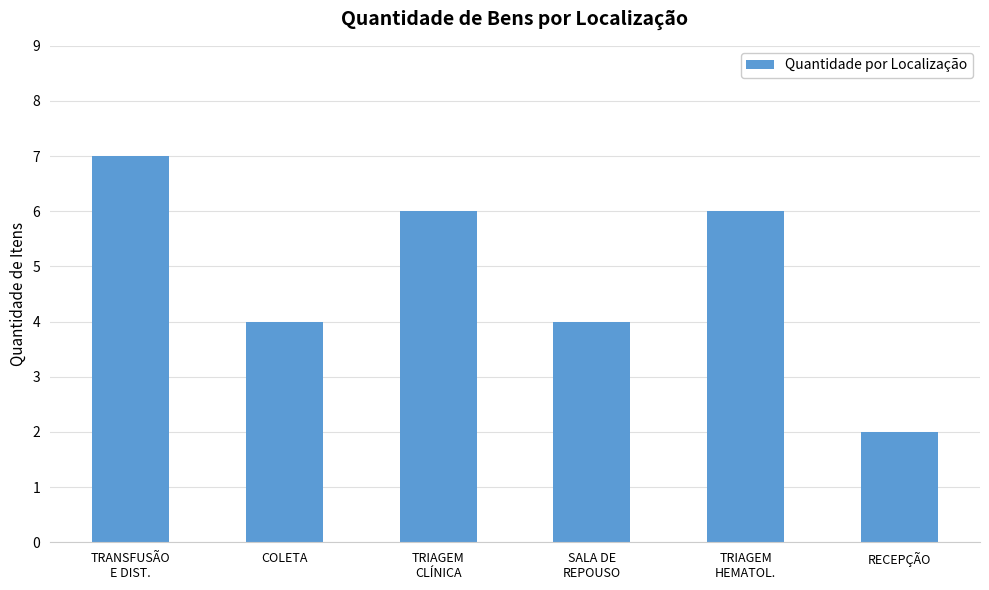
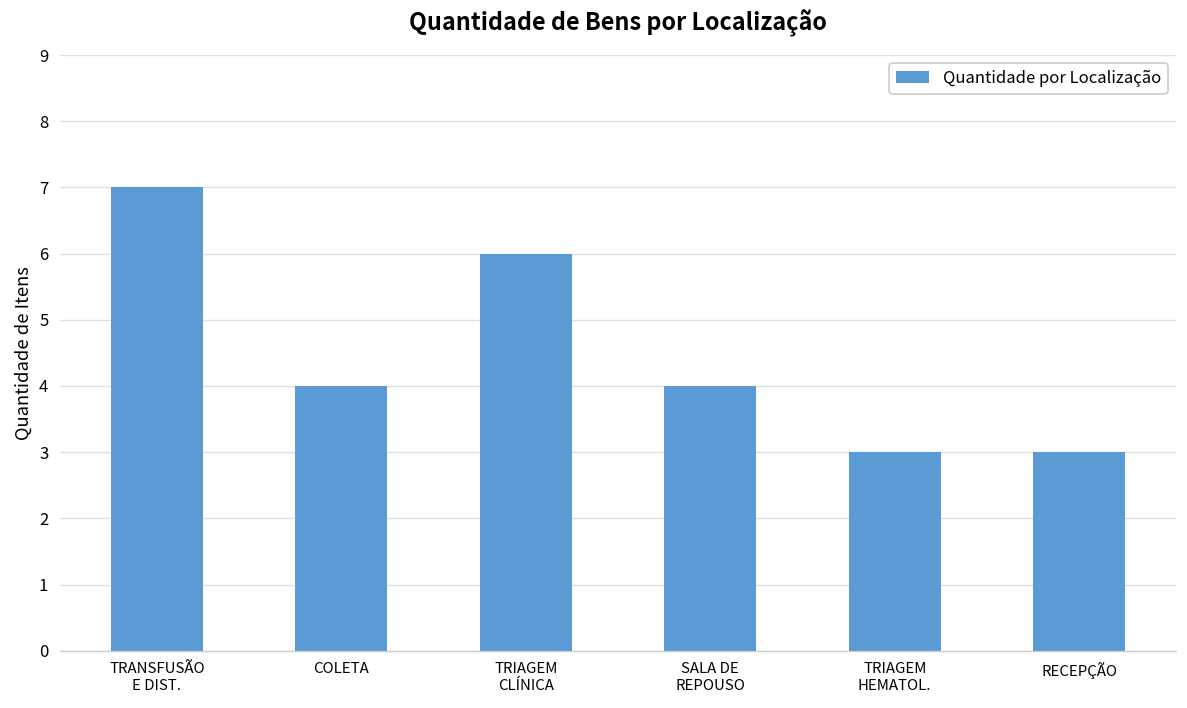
  {
    "TRANSFUSÃO E DIST.": 7,
    "COLETA": 4,
    "TRIAGEM CLÍNICA": 6,
    "SALA DE REPOUSO": 4,
-   "TRIAGEM HEMATOL.": 6,
-   "RECEPÇÃO": 2
+   "TRIAGEM HEMATOL.": 3,
+   "RECEPÇÃO": 3
  }
